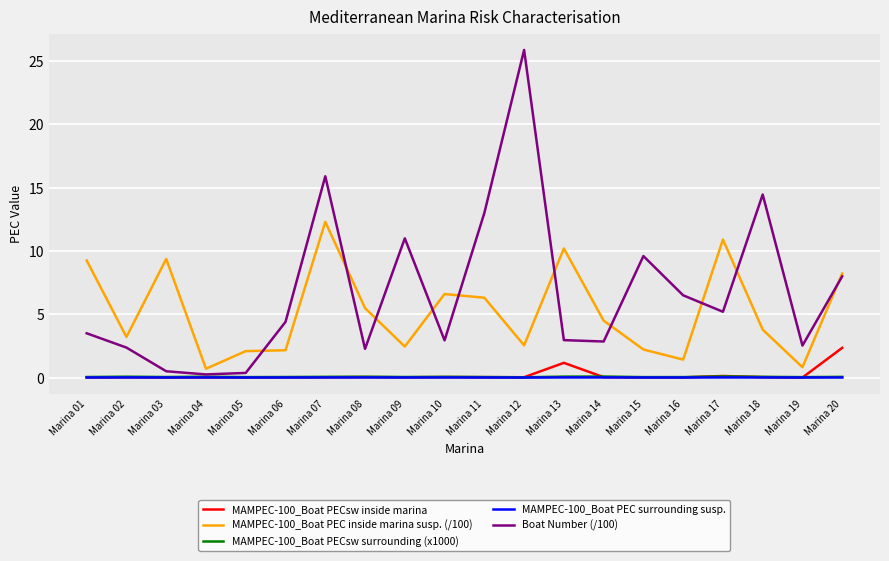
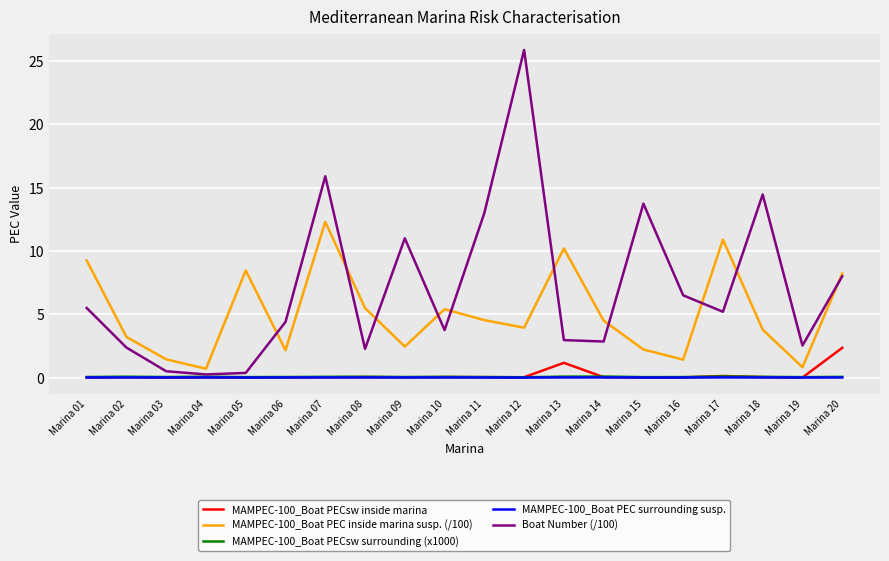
  {
    "MAMPEC-100_Boat PECsw inside marina": {
      "Marina 13": 1.2,
      "Marina 20": 2.3
    },
    "MAMPEC-100_Boat PEC inside marina susp. (/100)": {
      "Marina 01": 9.3,
      "Marina 02": 3.2,
-     "Marina 03": 9.4,
+     "Marina 03": 1.4,
      "Marina 04": 0.7,
-     "Marina 05": 2.1,
+     "Marina 05": 8.5,
      "Marina 06": 2.2,
      "Marina 07": 12.3,
      "Marina 08": 5.5,
      "Marina 09": 2.5,
-     "Marina 10": 6.6,
-     "Marina 11": 6.3,
-     "Marina 12": 2.6,
+     "Marina 10": 5.4,
+     "Marina 11": 4.5,
+     "Marina 12": 3.9,
      "Marina 13": 10.2,
      "Marina 14": 4.5,
      "Marina 15": 2.2,
      "Marina 16": 1.4,
      "Marina 17": 10.9,
      "Marina 18": 3.8,
      "Marina 19": 0.8,
      "Marina 20": 8.2
    },
    "Boat Number (/100)": {
-     "Marina 01": 3.5,
+     "Marina 01": 5.5,
      "Marina 02": 2.4,
      "Marina 03": 0.5,
      "Marina 05": 0.4,
      "Marina 06": 4.4,
      "Marina 07": 15.9,
      "Marina 08": 2.3,
      "Marina 09": 11.0,
-     "Marina 10": 2.9,
+     "Marina 10": 3.8,
      "Marina 11": 13.0,
      "Marina 12": 25.9,
      "Marina 13": 3.0,
      "Marina 14": 2.9,
-     "Marina 15": 9.6,
+     "Marina 15": 13.7,
      "Marina 16": 6.5,
      "Marina 17": 5.2,
      "Marina 18": 14.5,
      "Marina 19": 2.5,
      "Marina 20": 8.0
    }
  }
